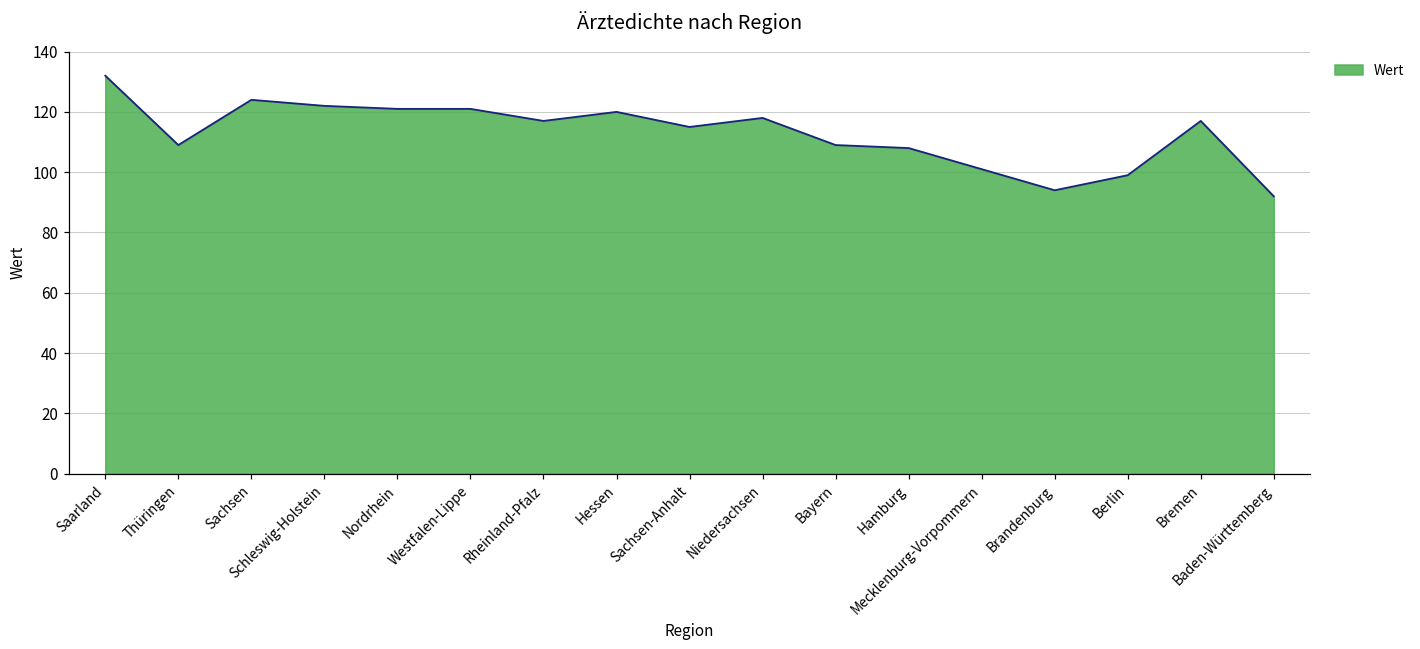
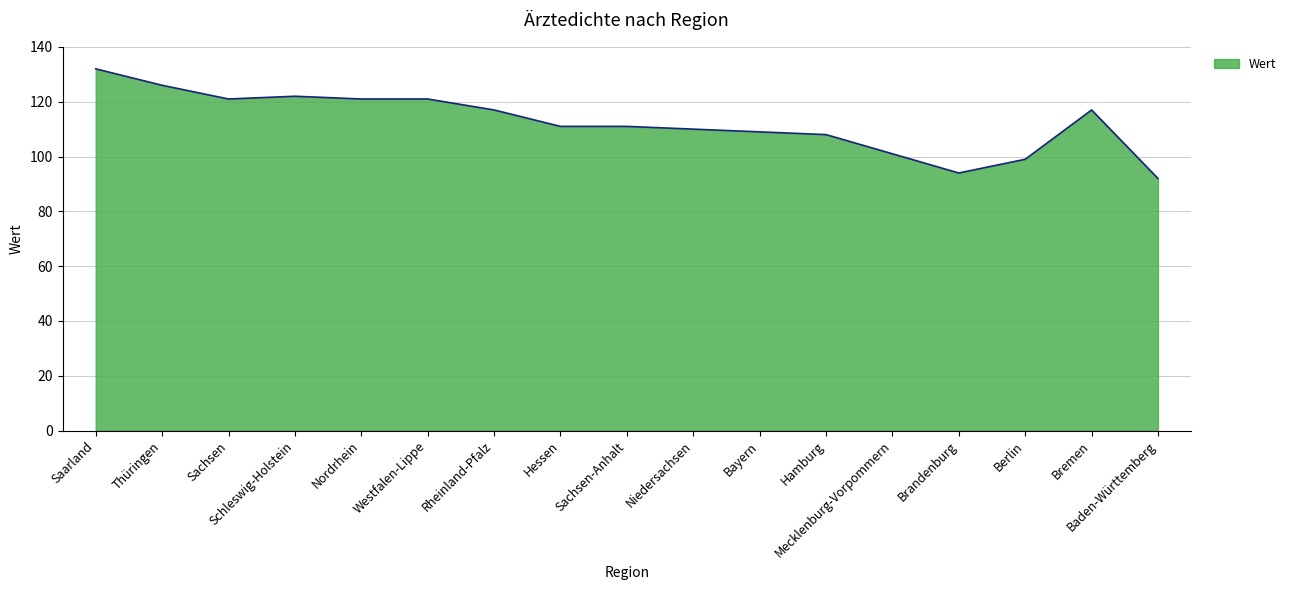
  {
    "Saarland": 132,
-   "Thüringen": 109,
-   "Sachsen": 124,
+   "Thüringen": 126,
+   "Sachsen": 121,
    "Schleswig-Holstein": 122,
    "Nordrhein": 121,
    "Westfalen-Lippe": 121,
    "Rheinland-Pfalz": 117,
-   "Hessen": 120,
-   "Sachsen-Anhalt": 115,
-   "Niedersachsen": 118,
+   "Hessen": 111,
+   "Sachsen-Anhalt": 111,
+   "Niedersachsen": 110,
    "Bayern": 109,
    "Hamburg": 108,
    "Mecklenburg-Vorpommern": 101,
    "Brandenburg": 94,
    "Berlin": 99,
    "Bremen": 117,
    "Baden-Württemberg": 92
  }
